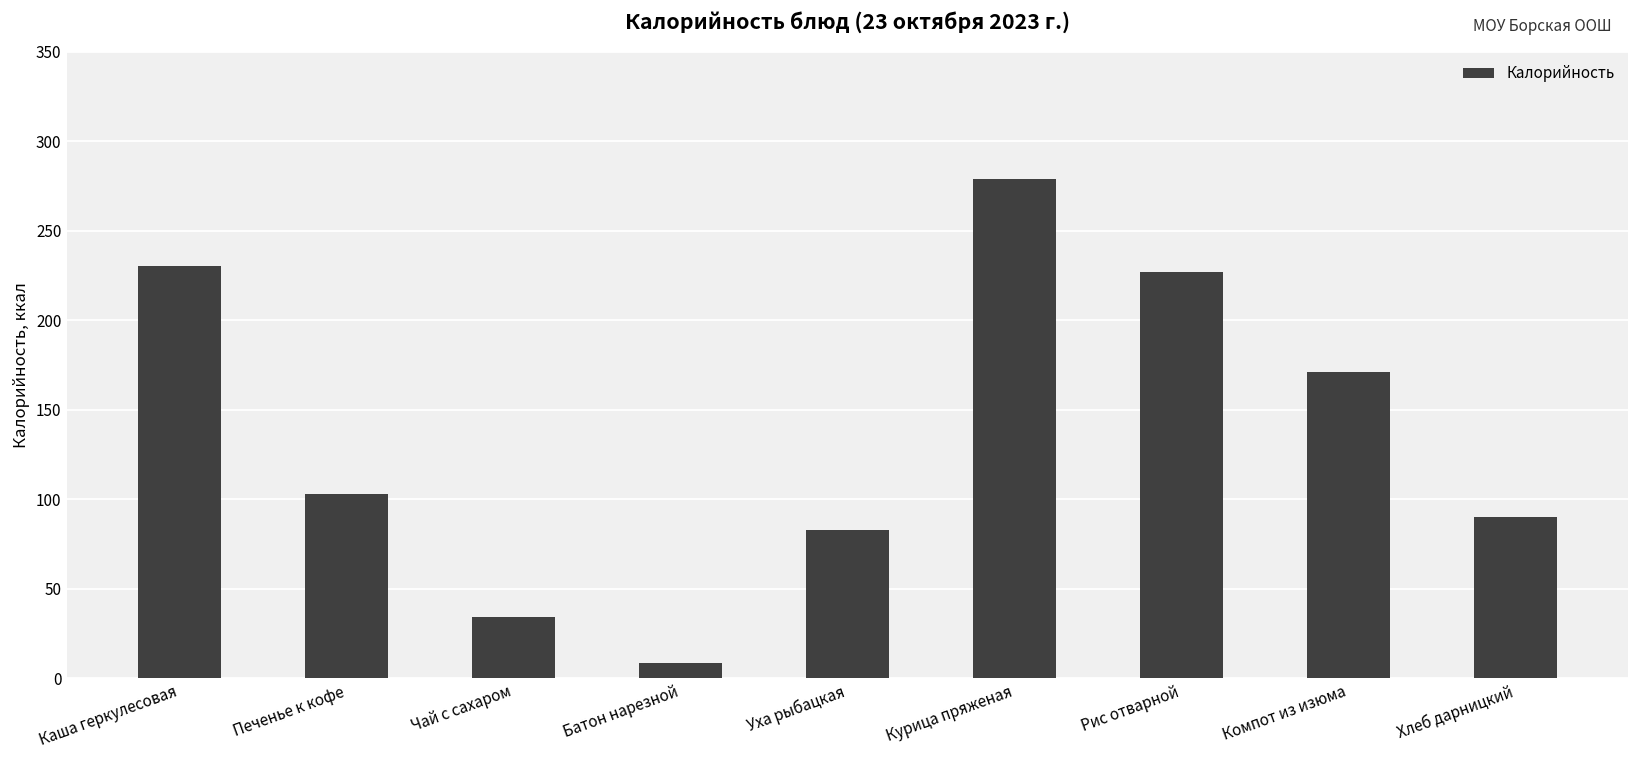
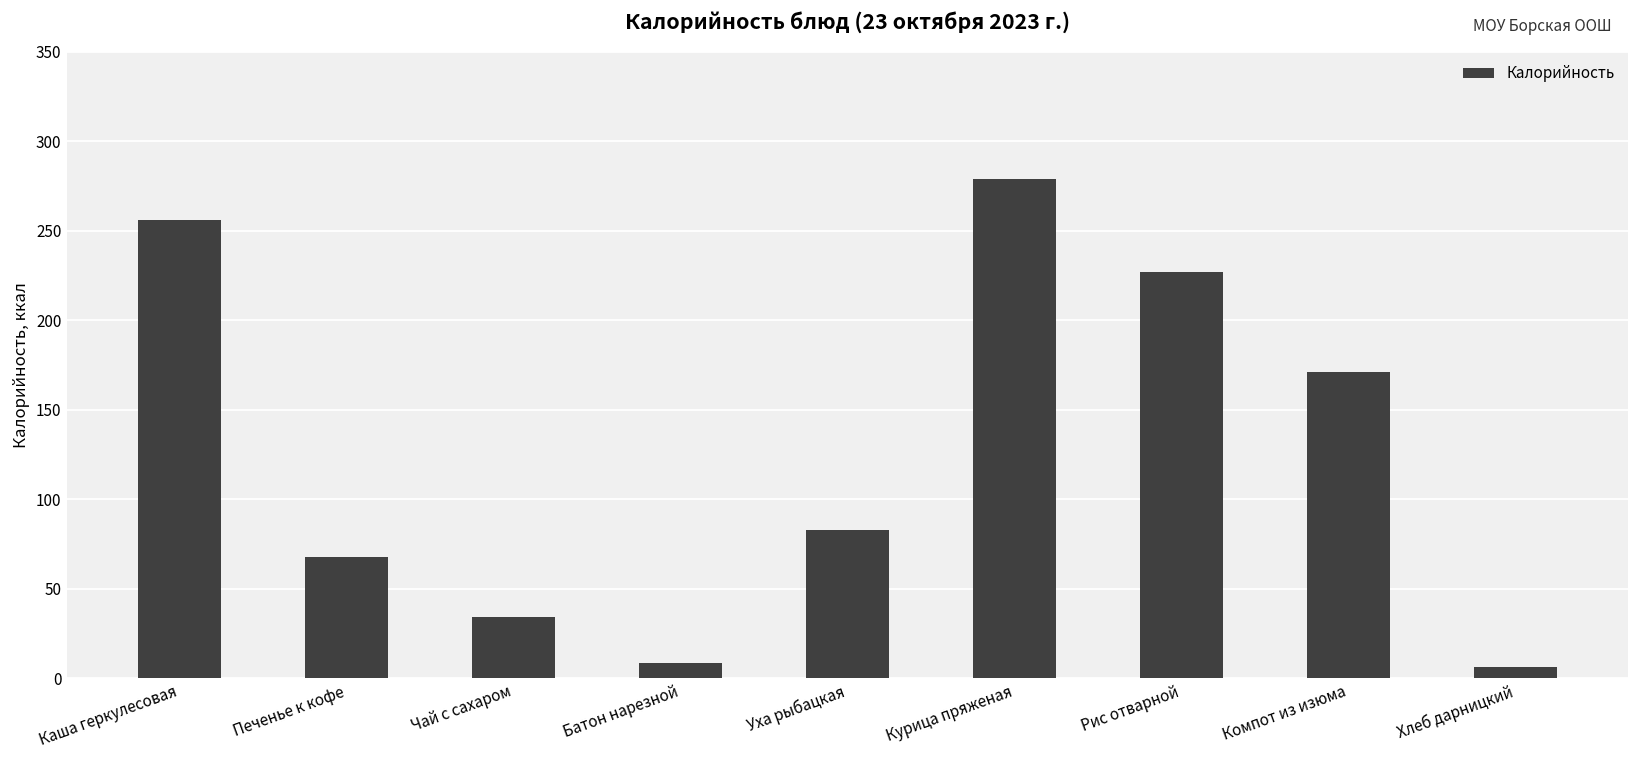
  {
-   "Каша геркулесовая": 230,
-   "Печенье к кофе": 103,
+   "Каша геркулесовая": 256,
+   "Печенье к кофе": 68,
    "Чай с сахаром": 34,
    "Батон нарезной": 9,
    "Уха рыбацкая": 83,
    "Курица пряженая": 279,
    "Рис отварной": 227,
    "Компот из изюма": 171,
-   "Хлеб дарницкий": 90
+   "Хлеб дарницкий": 6
  }
